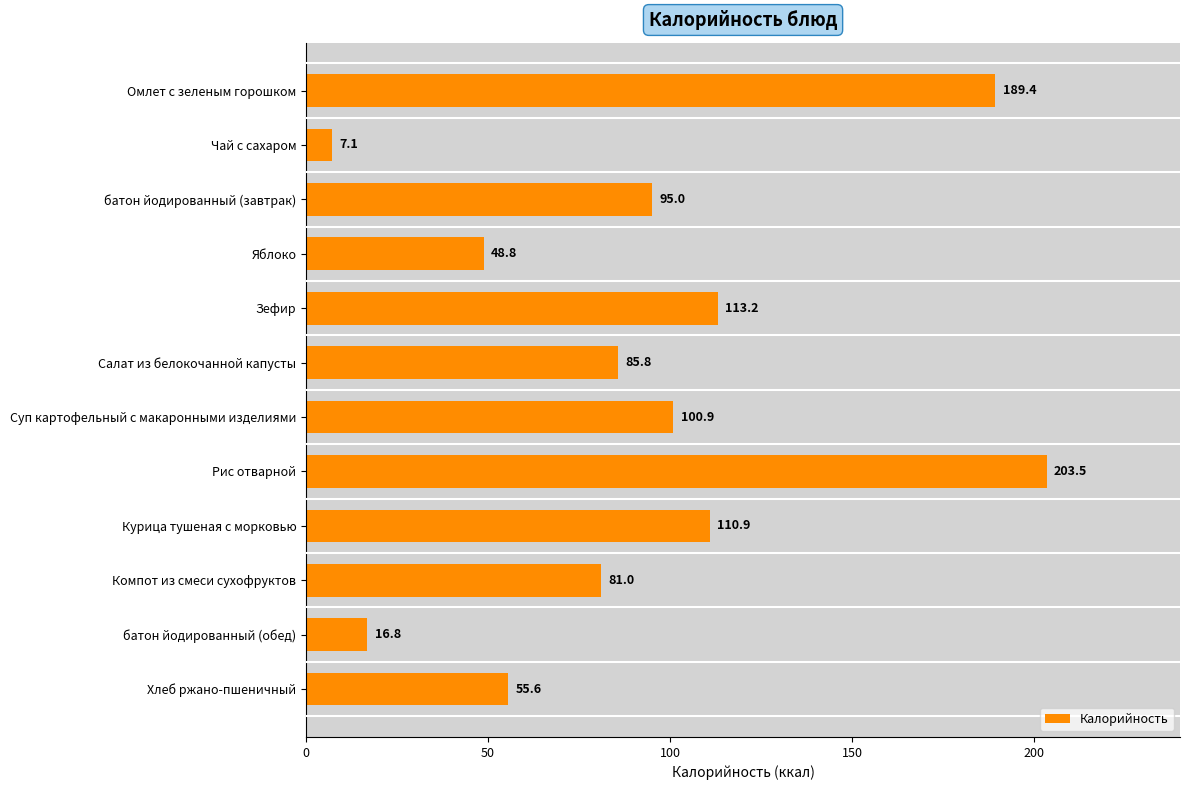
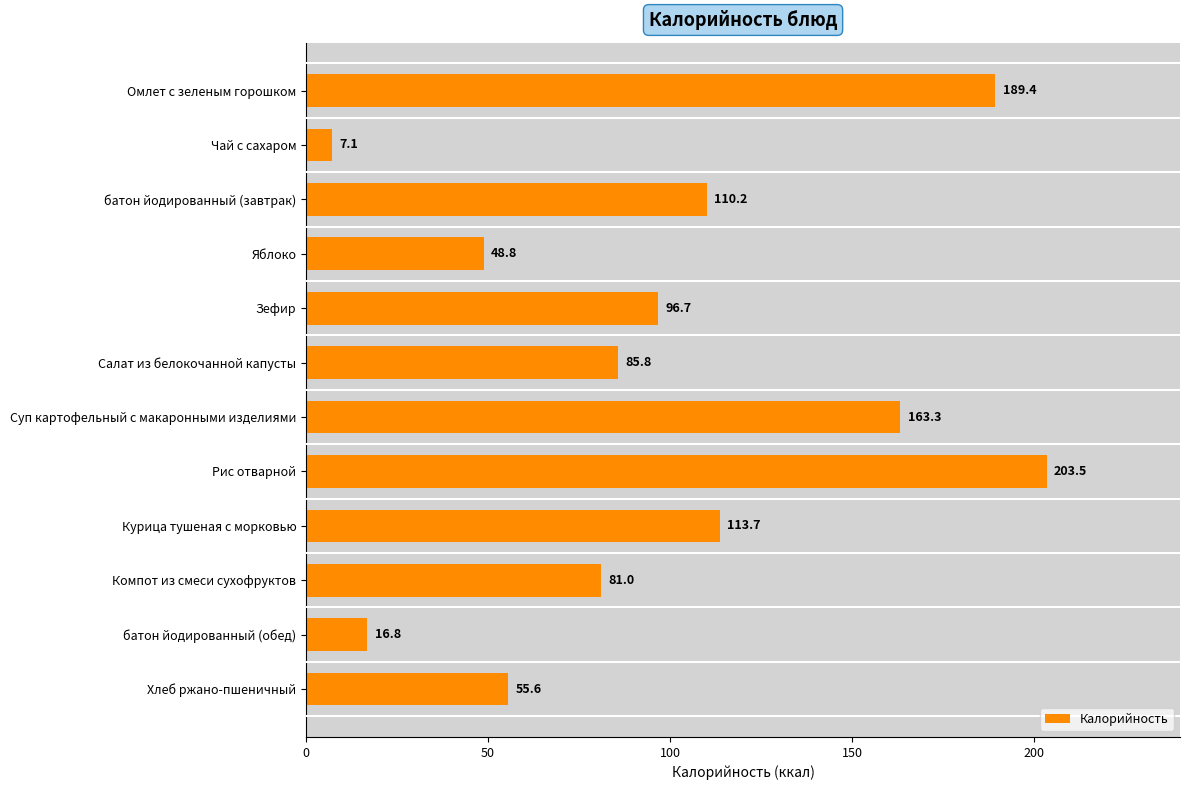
  {
    "Омлет с зеленым горошком": 189.4,
    "Чай с сахаром": 7.1,
-   "батон йодированный (завтрак)": 95.0,
+   "батон йодированный (завтрак)": 110.2,
    "Яблоко": 48.8,
-   "Зефир": 113.2,
+   "Зефир": 96.7,
    "Салат из белокочанной капусты": 85.8,
-   "Суп картофельный с макаронными изделиями": 100.9,
+   "Суп картофельный с макаронными изделиями": 163.3,
    "Рис отварной": 203.5,
-   "Курица тушеная с морковью": 110.9,
+   "Курица тушеная с морковью": 113.7,
    "Компот из смеси сухофруктов": 81.0,
    "батон йодированный (обед)": 16.8,
    "Хлеб ржано-пшеничный": 55.6
  }
